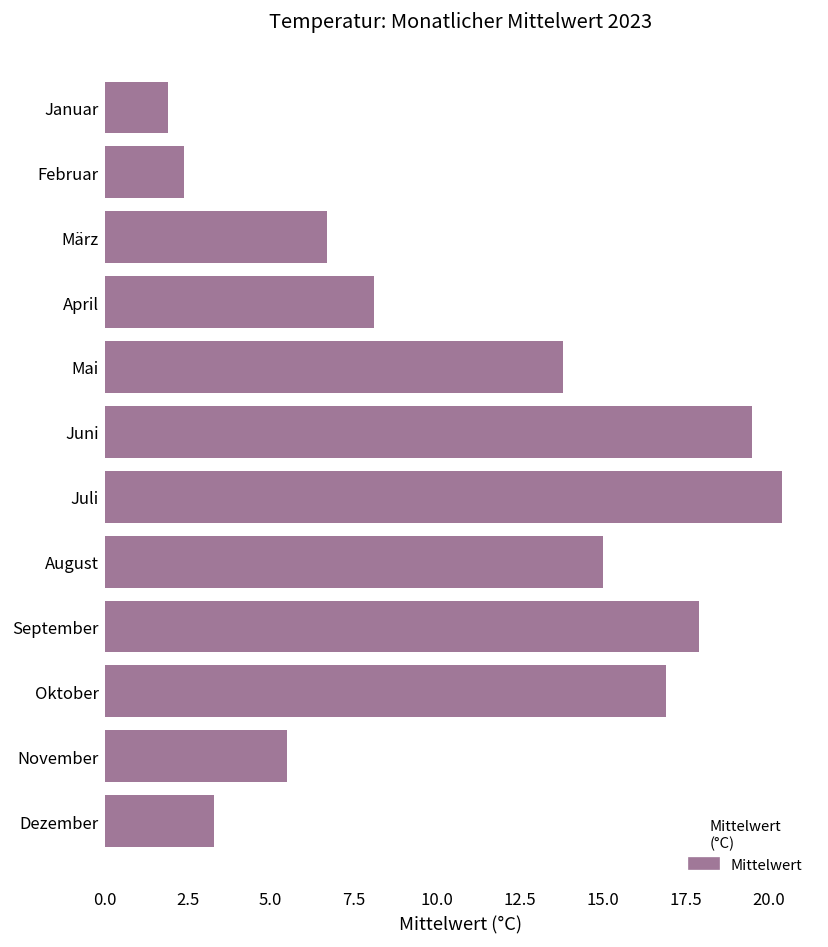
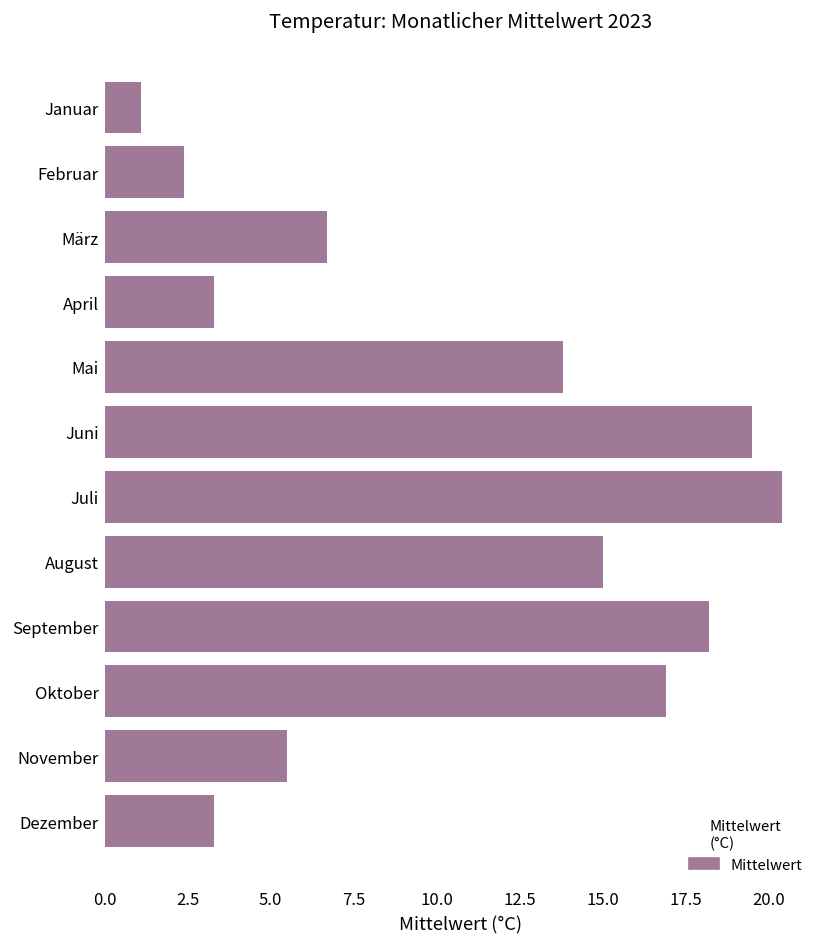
  {
-   "Januar": 1.9,
+   "Januar": 1.1,
    "Februar": 2.4,
    "März": 6.7,
-   "April": 8.1,
+   "April": 3.3,
    "Mai": 13.8,
    "Juni": 19.5,
    "Juli": 20.4,
    "August": 15.0,
-   "September": 17.9,
+   "September": 18.2,
    "Oktober": 16.9,
    "November": 5.5,
    "Dezember": 3.3
  }
